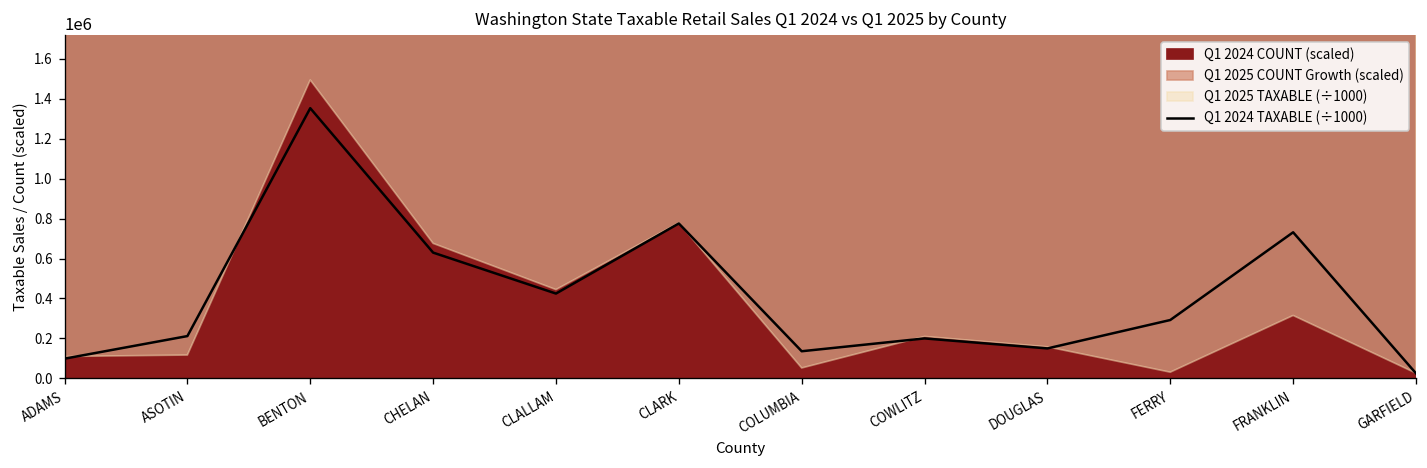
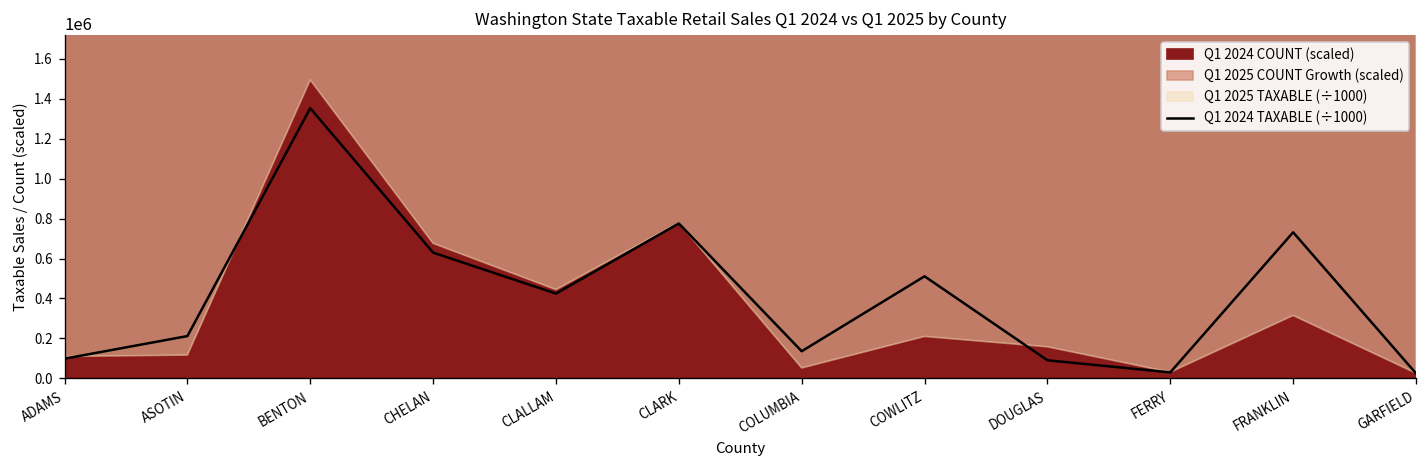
  {
    "Q1 2024 TAXABLE (÷1000)": {
      "ADAMS": 100000,
      "ASOTIN": 210000,
      "BENTON": 1350000,
      "CHELAN": 630000,
      "CLALLAM": 420000,
      "CLARK": 780000,
      "COLUMBIA": 140000,
-     "COWLITZ": 200000,
-     "DOUGLAS": 150000,
-     "FERRY": 290000,
+     "COWLITZ": 510000,
+     "DOUGLAS": 90000,
+     "FERRY": 30000,
      "FRANKLIN": 730000,
      "GARFIELD": 30000
    }
  }
